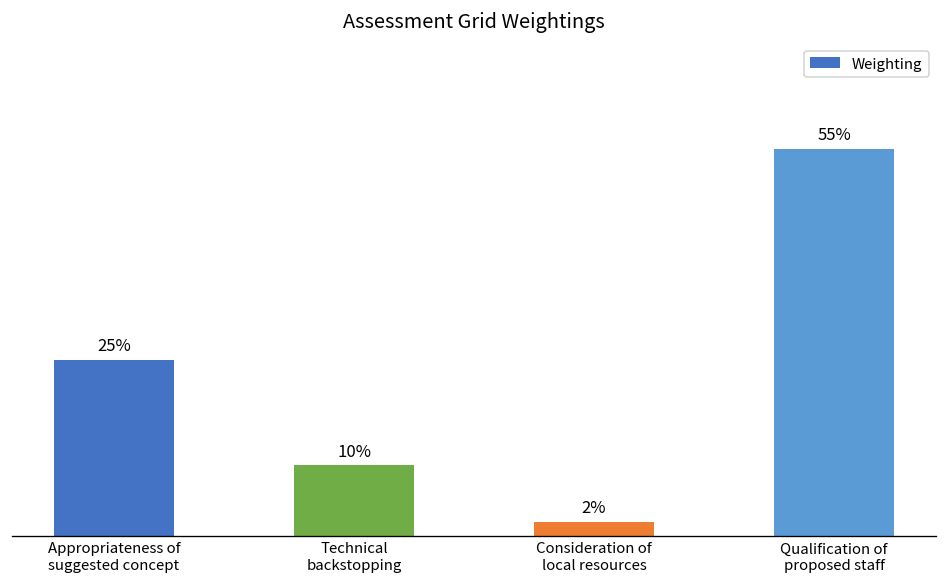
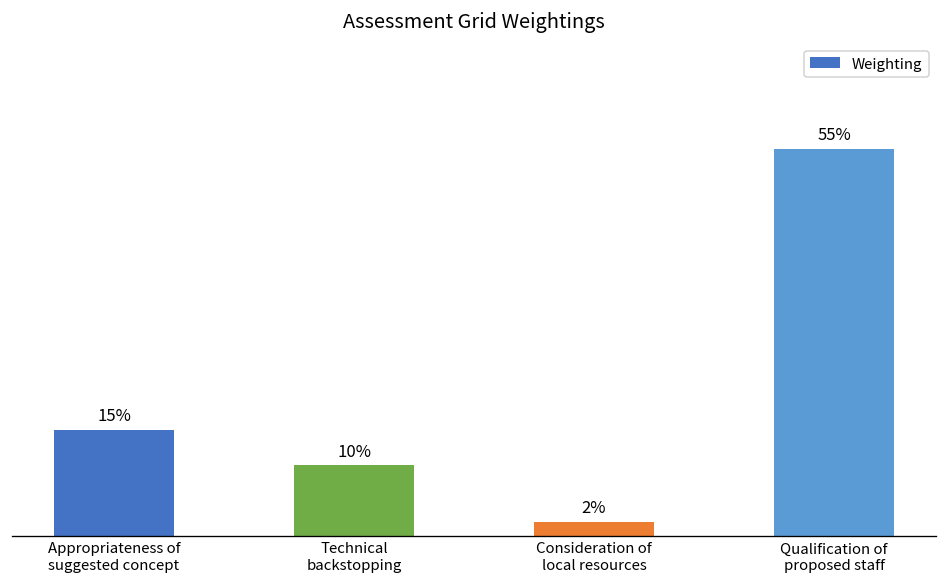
  {
-   "Appropriateness of suggested concept": "25%",
+   "Appropriateness of suggested concept": "15%",
    "Technical backstopping": "10%",
    "Consideration of local resources": "2%",
    "Qualification of proposed staff": "55%"
  }
